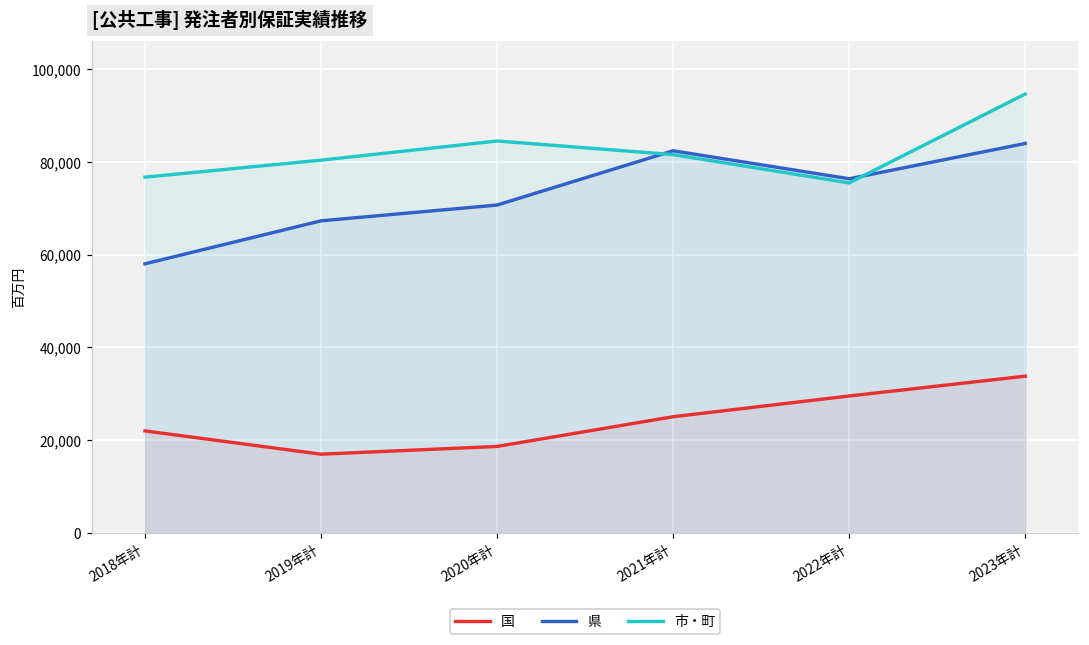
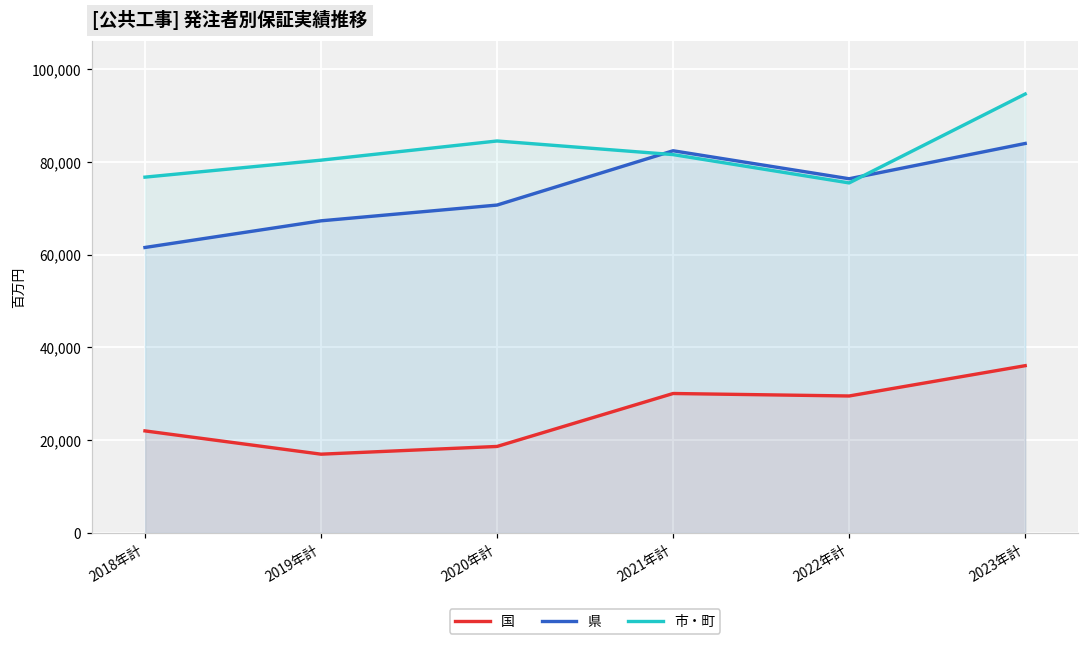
  {
    "国": {
      "2018年計": "22,000",
      "2019年計": "17,000",
      "2020年計": "19,000",
-     "2021年計": "25,000",
+     "2021年計": "30,000",
      "2022年計": "30,000",
-     "2023年計": "34,000"
+     "2023年計": "36,000"
    },
    "県": {
-     "2018年計": "58,000",
+     "2018年計": "62,000",
      "2019年計": "67,000",
      "2020年計": "71,000",
      "2021年計": "82,000",
      "2022年計": "76,000",
      "2023年計": "84,000"
    },
    "市・町": {
      "2018年計": "77,000",
      "2019年計": "80,000",
      "2020年計": "85,000",
      "2021年計": "82,000",
      "2022年計": "75,000",
      "2023年計": "95,000"
    }
  }
